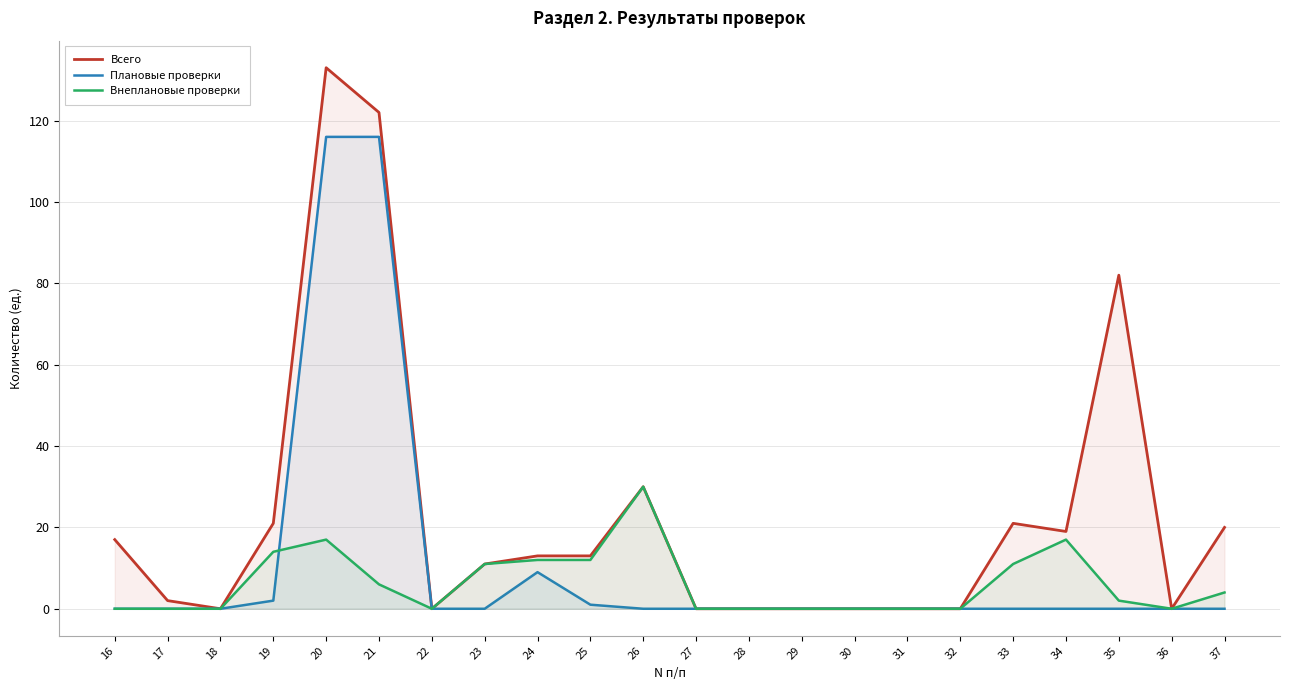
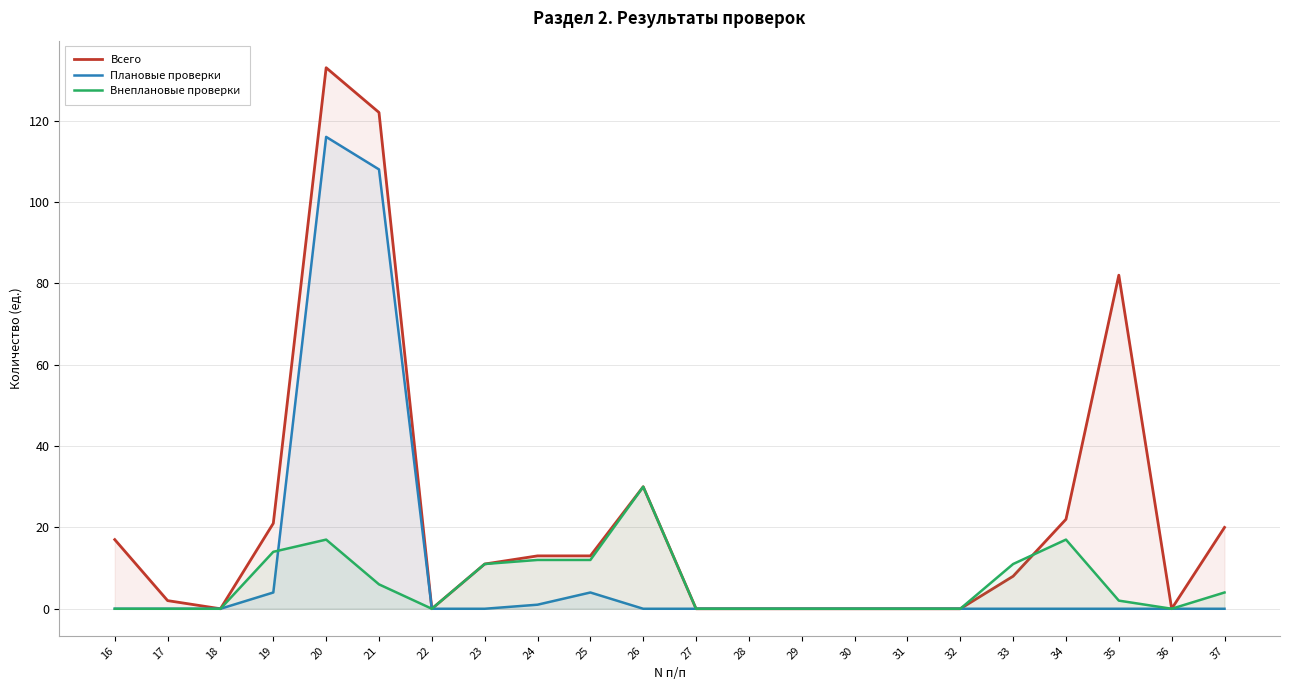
  {
    "Всего": {
      "16": 17,
      "17": 2,
      "19": 21,
      "20": 133,
      "21": 122,
      "24": 13,
      "25": 13,
-     "33": 21,
-     "34": 19,
+     "33": 8,
+     "34": 22,
      "35": 82,
      "37": 20
    },
    "Плановые проверки": {
-     "19": 2,
+     "19": 4,
      "20": 116,
-     "21": 116,
+     "21": 108,
      "23": 0,
-     "24": 9,
-     "25": 1,
+     "24": 1,
+     "25": 4,
      "26": 0,
      "33": 0,
      "34": 0,
      "35": 0,
      "37": 0
    },
    "Внеплановые проверки": {
      "19": 14,
      "20": 17,
      "21": 6,
      "24": 12,
      "25": 12,
      "33": 11,
      "34": 17,
      "35": 2,
      "37": 4
    }
  }
